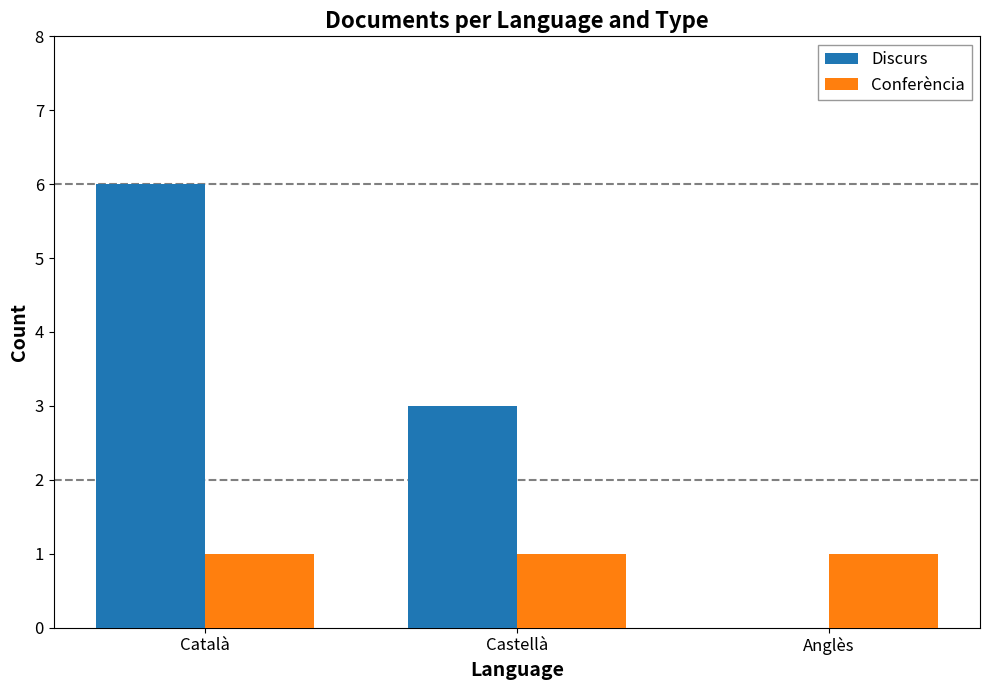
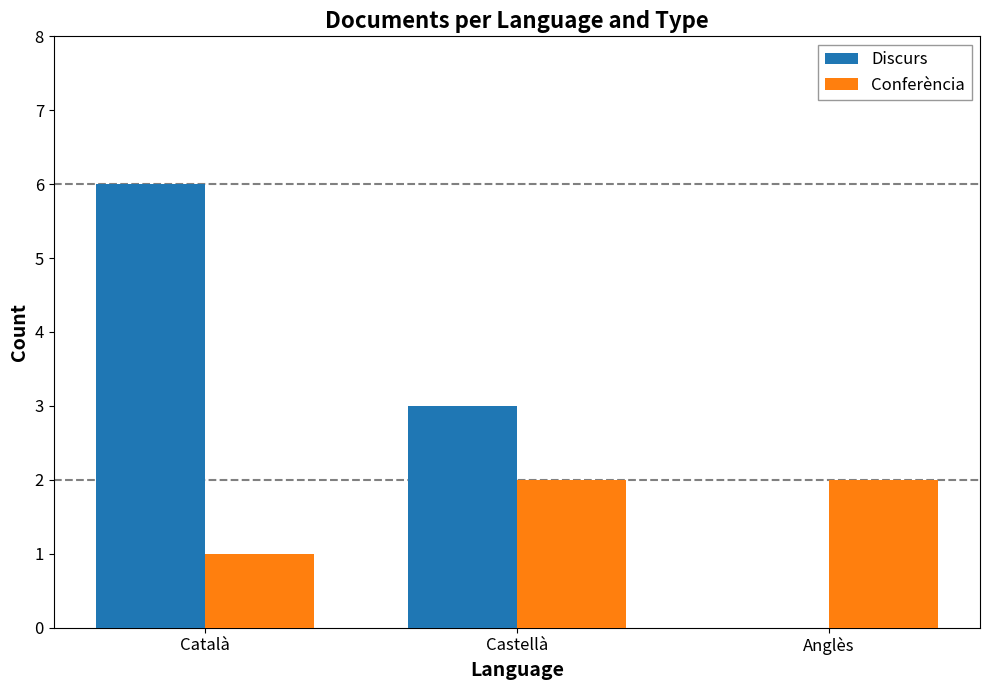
  {
    "Discurs": {
      "Català": 6,
      "Castellà": 3,
      "Anglès": 0
    },
    "Conferència": {
      "Català": 1,
-     "Castellà": 1,
-     "Anglès": 1
+     "Castellà": 2,
+     "Anglès": 2
    }
  }
